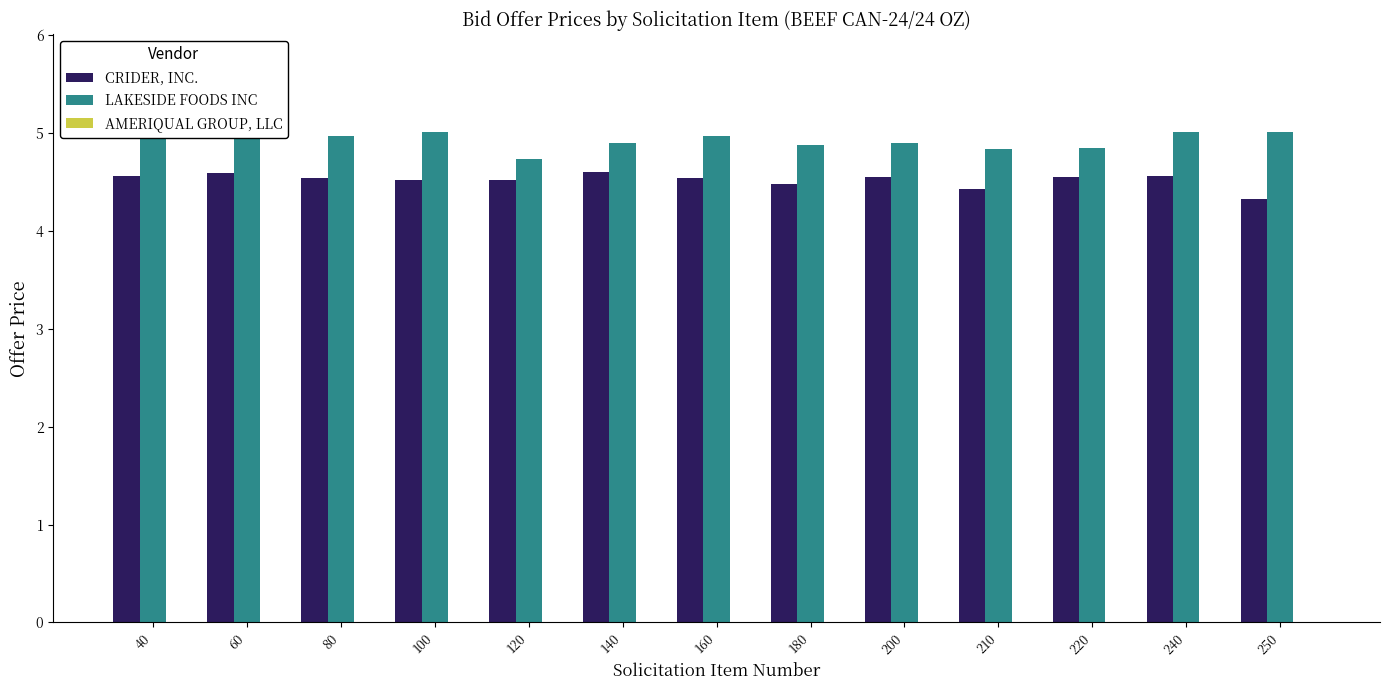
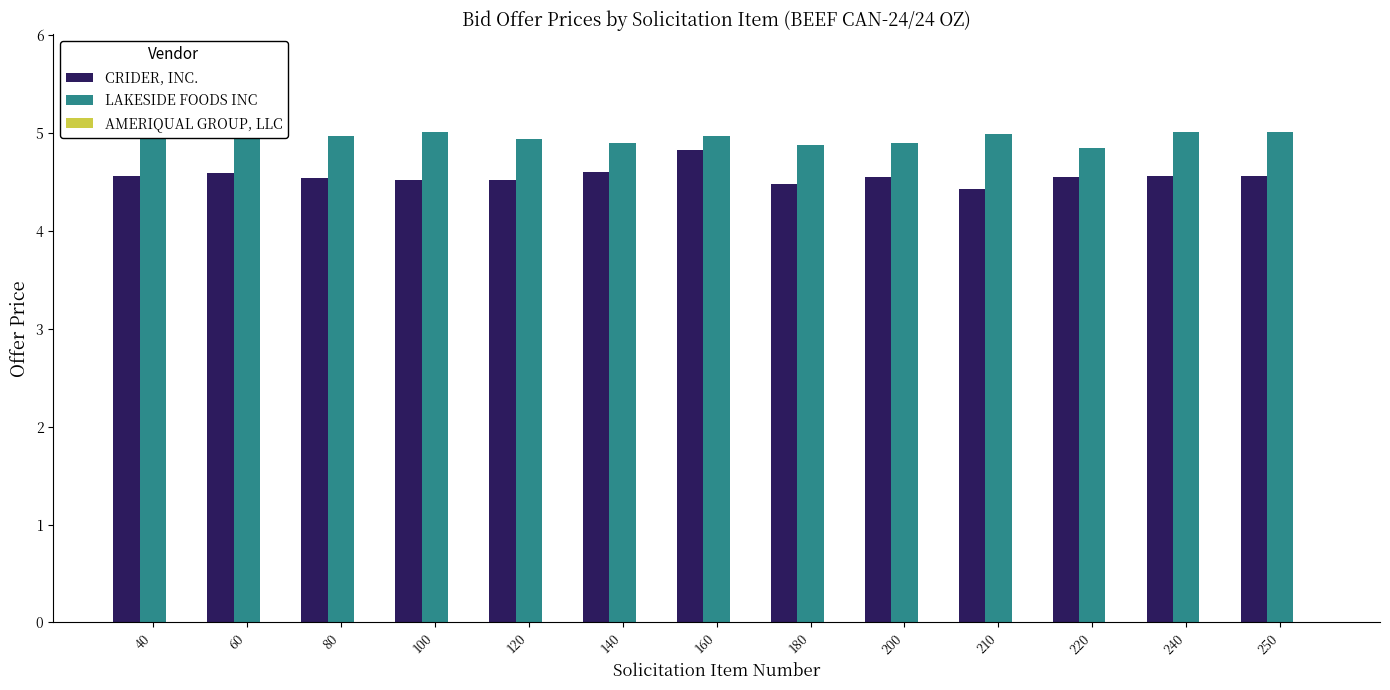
  {
    "CRIDER, INC.": {
      "40": 4.6,
      "60": 4.6,
      "80": 4.5,
      "100": 4.5,
      "120": 4.5,
      "140": 4.6,
-     "160": 4.5,
+     "160": 4.8,
      "180": 4.5,
      "200": 4.6,
      "210": 4.4,
      "220": 4.6,
      "240": 4.6,
-     "250": 4.3
+     "250": 4.6
    },
    "LAKESIDE FOODS INC": {
      "80": 5.0,
      "100": 5.0,
-     "120": 4.7,
+     "120": 4.9,
      "140": 4.9,
      "160": 5.0,
      "180": 4.9,
      "200": 4.9,
-     "210": 4.8,
+     "210": 5.0,
      "220": 4.8,
      "240": 5.0,
      "250": 5.0
    },
    "AMERIQUAL GROUP, LLC": {
      "40": 0.0,
      "60": 0.0,
      "80": 0.0,
      "100": 0.0,
      "120": 0.0,
      "140": 0.0,
      "160": 0.0,
      "180": 0.0,
      "200": 0.0,
      "210": 0.0,
      "220": 0.0,
      "240": 0.0,
      "250": 0.0
    }
  }
